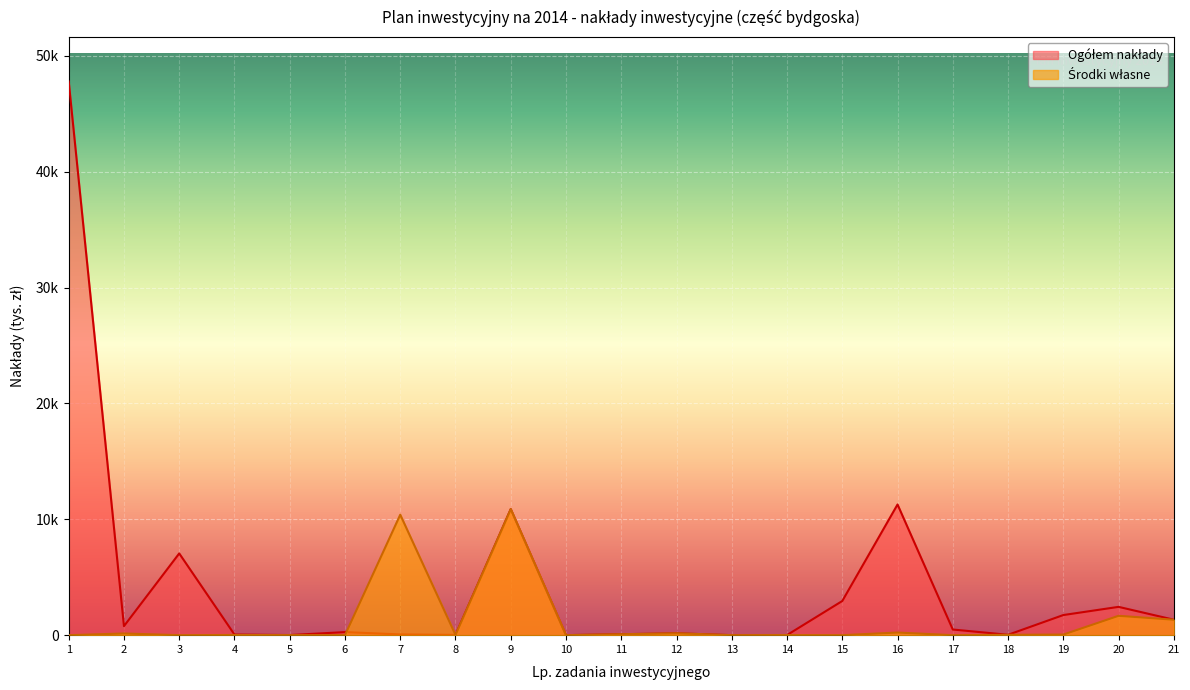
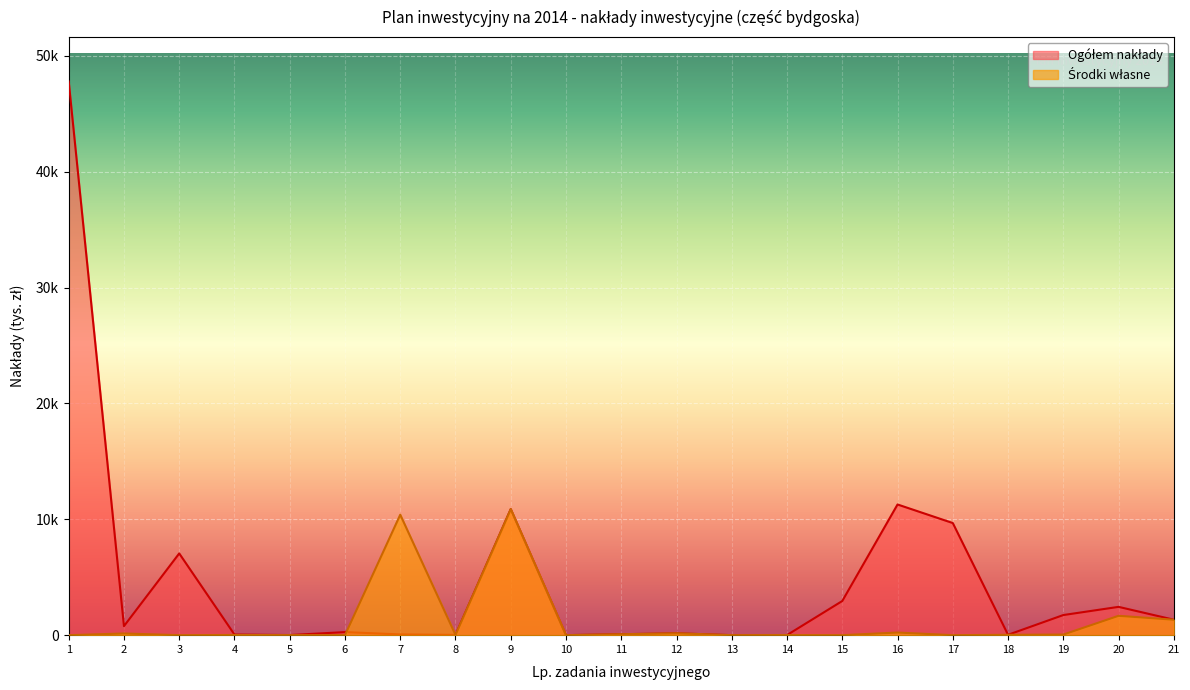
  {
    "Ogółem nakłady": {
      "1": 47800,
      "2": 800,
      "3": 7100,
      "6": 300,
      "7": 100,
      "15": 3000,
      "16": 11300,
-     "17": 500,
+     "17": 9700,
      "19": 1700,
      "20": 2400
    },
    "Środki własne": {
      "1": 0,
      "2": 100,
      "3": 0,
      "6": 0,
      "7": 10400,
      "15": 0,
      "16": 200,
      "17": 0,
      "19": 100,
      "20": 1700
    }
  }
